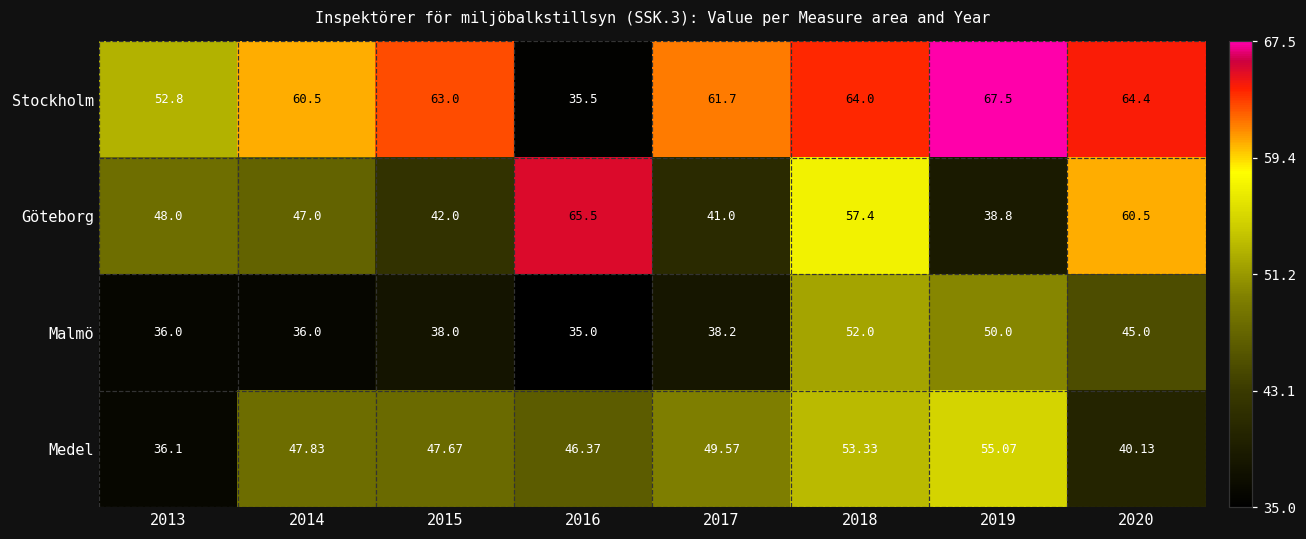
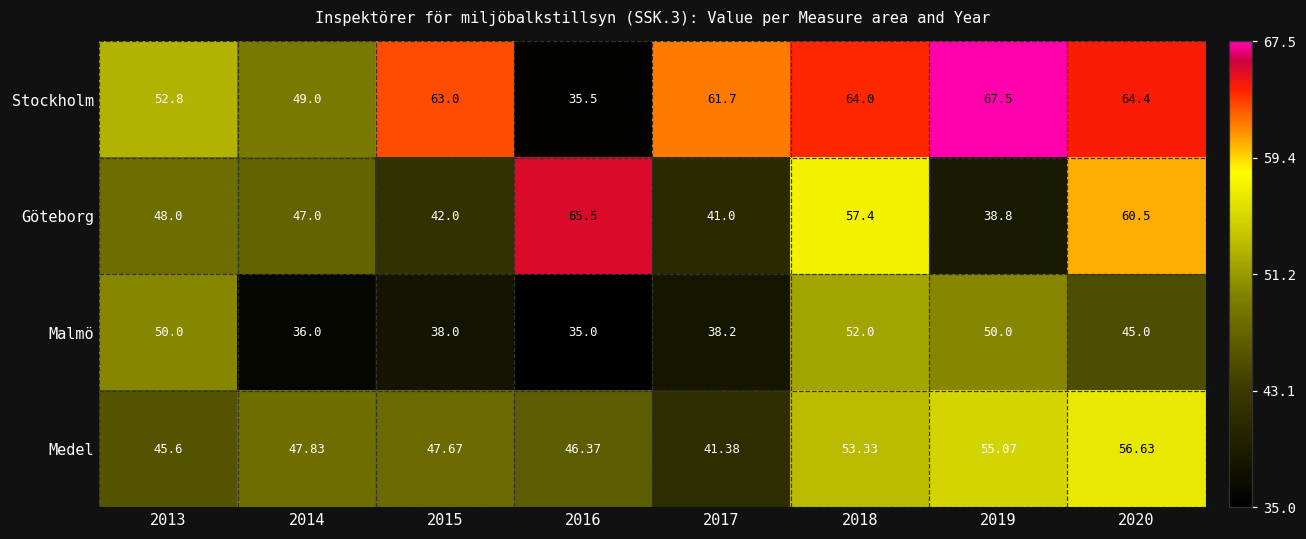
  {
    "Stockholm": {
      "2013": 52.8,
-     "2014": 60.5,
+     "2014": 49.0,
      "2015": 63.0,
      "2016": 35.5,
      "2017": 61.7,
      "2018": 64.0,
      "2019": 67.5,
      "2020": 64.4
    },
    "Göteborg": {
      "2013": 48.0,
      "2014": 47.0,
      "2015": 42.0,
      "2016": 65.5,
      "2017": 41.0,
      "2018": 57.4,
      "2019": 38.8,
      "2020": 60.5
    },
    "Malmö": {
-     "2013": 36.0,
+     "2013": 50.0,
      "2014": 36.0,
      "2015": 38.0,
      "2016": 35.0,
      "2017": 38.2,
      "2018": 52.0,
      "2019": 50.0,
      "2020": 45.0
    },
    "Medel": {
-     "2013": 36.1,
+     "2013": 45.6,
      "2014": 47.83,
      "2015": 47.67,
      "2016": 46.37,
-     "2017": 49.57,
+     "2017": 41.38,
      "2018": 53.33,
      "2019": 55.07,
-     "2020": 40.13
+     "2020": 56.63
    }
  }
